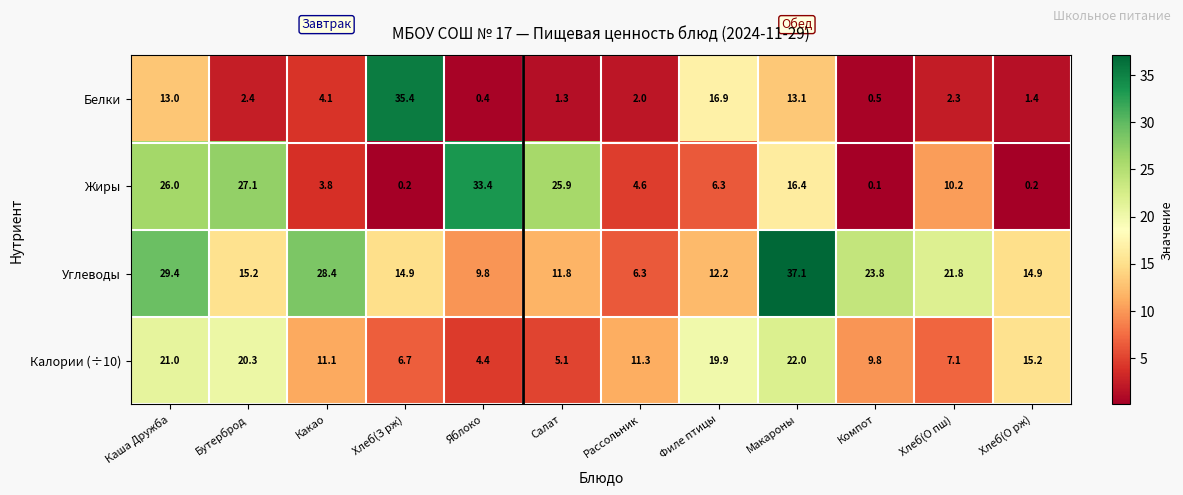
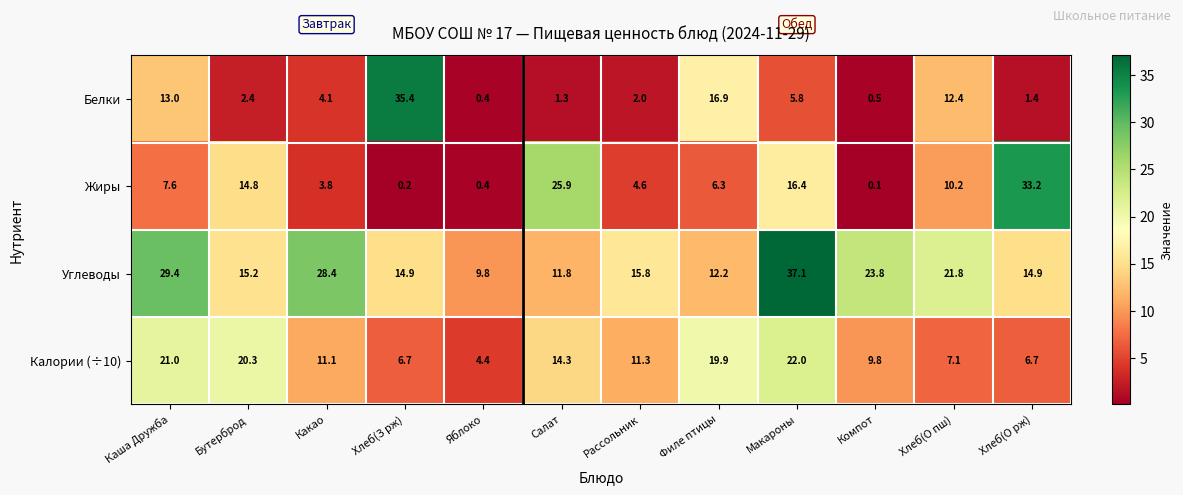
  {
    "Белки": {
      "Каша Дружба": 13.0,
      "Бутерброд": 2.4,
      "Какао": 4.1,
      "Хлеб(З рж)": 35.4,
      "Яблоко": 0.4,
      "Салат": 1.3,
      "Рассольник": 2.0,
      "Филе птицы": 16.9,
-     "Макароны": 13.1,
+     "Макароны": 5.8,
      "Компот": 0.5,
-     "Хлеб(О пш)": 2.3,
+     "Хлеб(О пш)": 12.4,
      "Хлеб(О рж)": 1.4
    },
    "Жиры": {
-     "Каша Дружба": 26.0,
-     "Бутерброд": 27.1,
+     "Каша Дружба": 7.6,
+     "Бутерброд": 14.8,
      "Какао": 3.8,
      "Хлеб(З рж)": 0.2,
-     "Яблоко": 33.4,
+     "Яблоко": 0.4,
      "Салат": 25.9,
      "Рассольник": 4.6,
      "Филе птицы": 6.3,
      "Макароны": 16.4,
      "Компот": 0.1,
      "Хлеб(О пш)": 10.2,
-     "Хлеб(О рж)": 0.2
+     "Хлеб(О рж)": 33.2
    },
    "Углеводы": {
      "Каша Дружба": 29.4,
      "Бутерброд": 15.2,
      "Какао": 28.4,
      "Хлеб(З рж)": 14.9,
      "Яблоко": 9.8,
      "Салат": 11.8,
-     "Рассольник": 6.3,
+     "Рассольник": 15.8,
      "Филе птицы": 12.2,
      "Макароны": 37.1,
      "Компот": 23.8,
      "Хлеб(О пш)": 21.8,
      "Хлеб(О рж)": 14.9
    },
    "Калории (÷10)": {
      "Каша Дружба": 21.0,
      "Бутерброд": 20.3,
      "Какао": 11.1,
      "Хлеб(З рж)": 6.7,
      "Яблоко": 4.4,
-     "Салат": 5.1,
+     "Салат": 14.3,
      "Рассольник": 11.3,
      "Филе птицы": 19.9,
      "Макароны": 22.0,
      "Компот": 9.8,
      "Хлеб(О пш)": 7.1,
-     "Хлеб(О рж)": 15.2
+     "Хлеб(О рж)": 6.7
    }
  }
